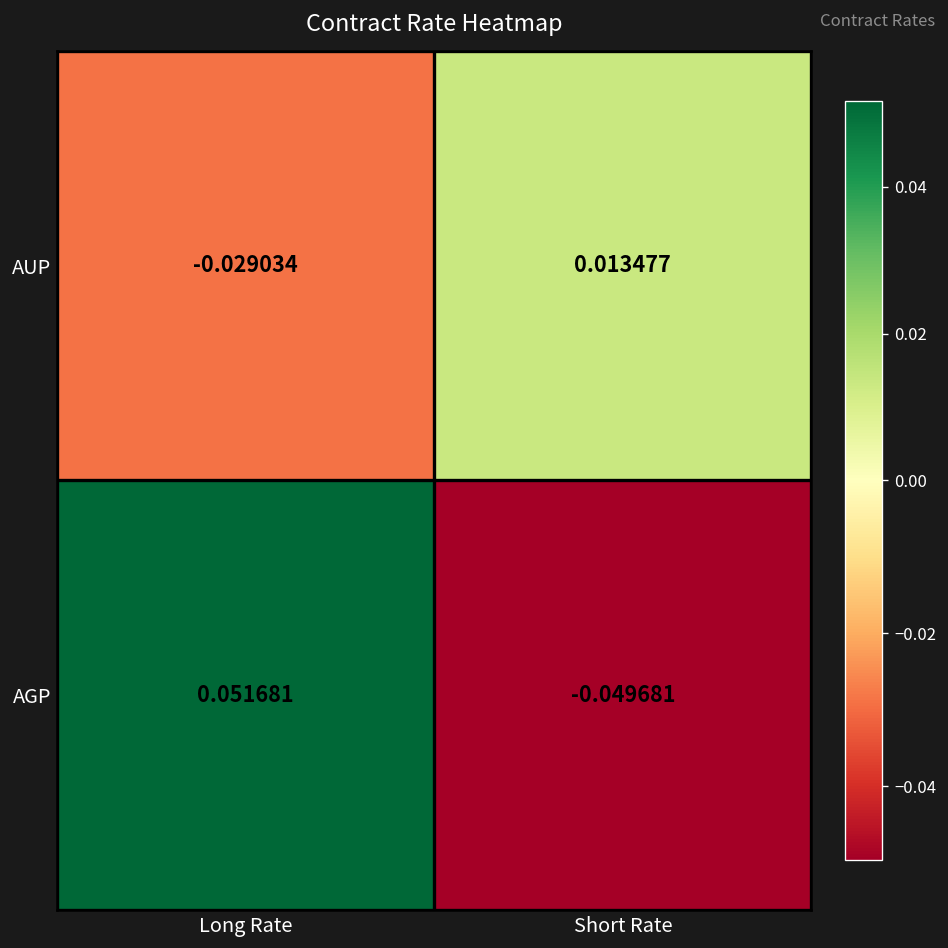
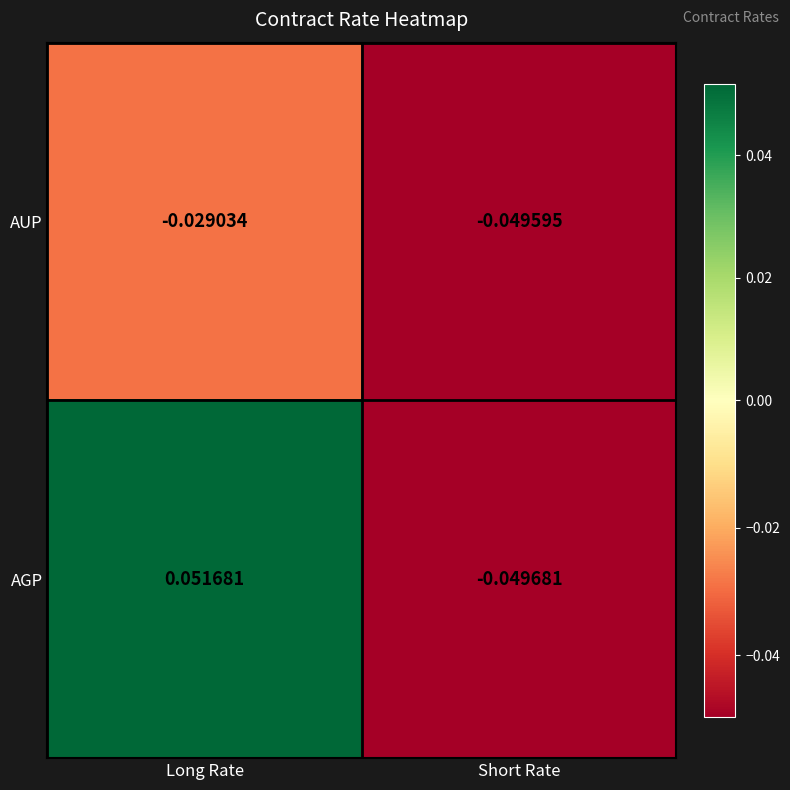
  {
    "AUP": {
      "Long Rate": -0.029034,
-     "Short Rate": 0.013477
+     "Short Rate": -0.049595
    },
    "AGP": {
      "Long Rate": 0.051681,
      "Short Rate": -0.049681
    }
  }
